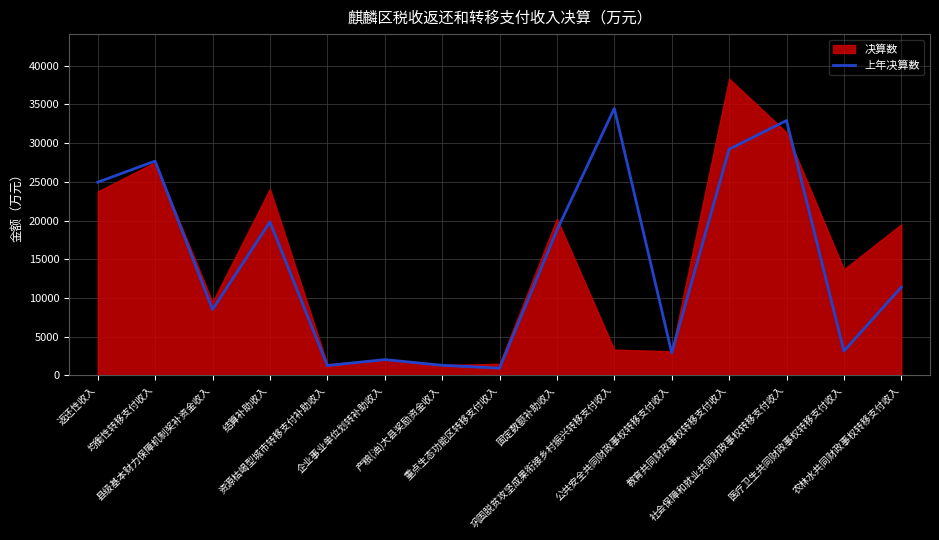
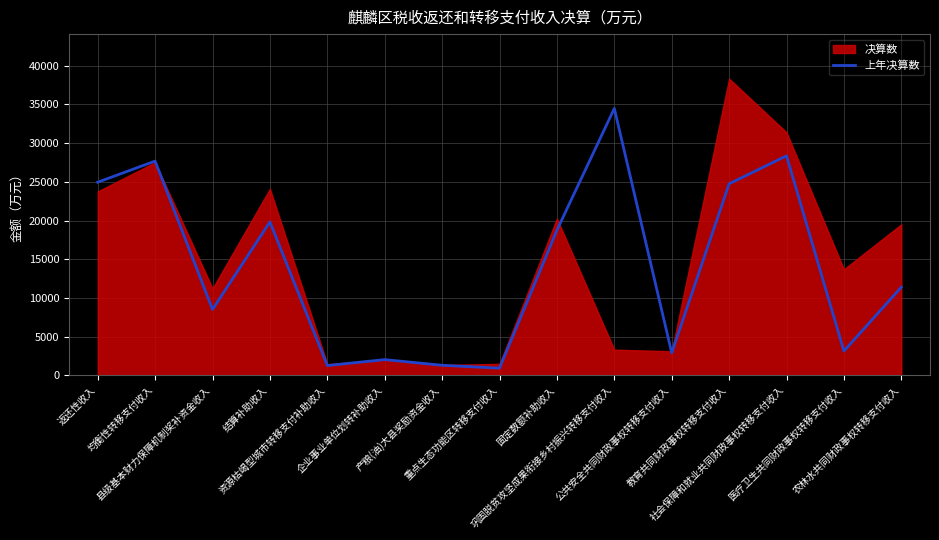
  {
    "上年决算数": {
      "返还性收入": 25000,
      "县级基本财力保障机制奖补资金收入": 9000,
      "结算补助收入": 20000,
      "重点生态功能区转移支付收入": 1000,
      "固定数额补助收入": 19000,
      "巩固脱贫攻坚成果衔接乡村振兴转移支付收入": 34000,
-     "教育共同财政事权转移支付收入": 29000,
-     "社会保障和就业共同财政事权转移支付收入": 33000,
+     "教育共同财政事权转移支付收入": 25000,
+     "社会保障和就业共同财政事权转移支付收入": 28000,
      "医疗卫生共同财政事权转移支付收入": 3000,
      "农林水共同财政事权转移支付收入": 11000
    },
    "决算数": {
      "返还性收入": 24000,
-     "县级基本财力保障机制奖补资金收入": 9000,
+     "县级基本财力保障机制奖补资金收入": 11000,
      "结算补助收入": 24000,
      "重点生态功能区转移支付收入": 1000,
      "固定数额补助收入": 20000,
      "巩固脱贫攻坚成果衔接乡村振兴转移支付收入": 3000,
      "教育共同财政事权转移支付收入": 38000,
      "社会保障和就业共同财政事权转移支付收入": 31000,
      "医疗卫生共同财政事权转移支付收入": 14000,
      "农林水共同财政事权转移支付收入": 20000
    }
  }
